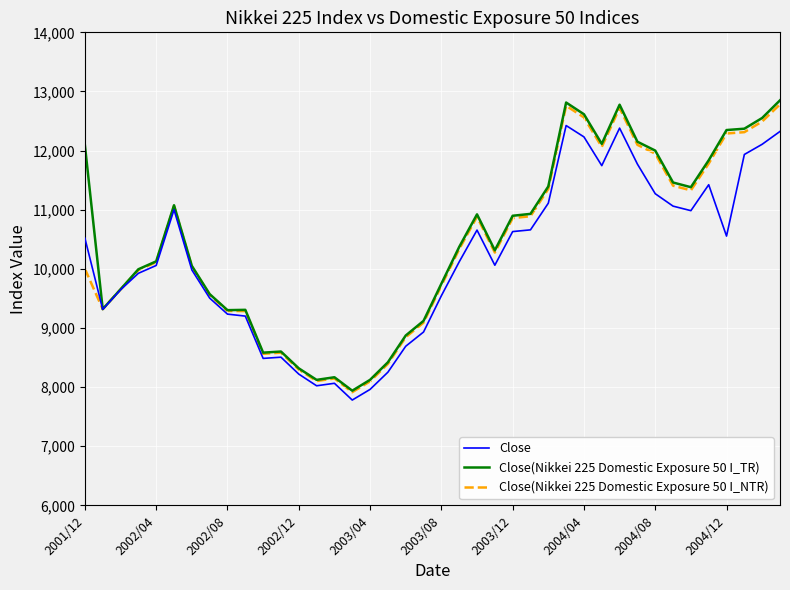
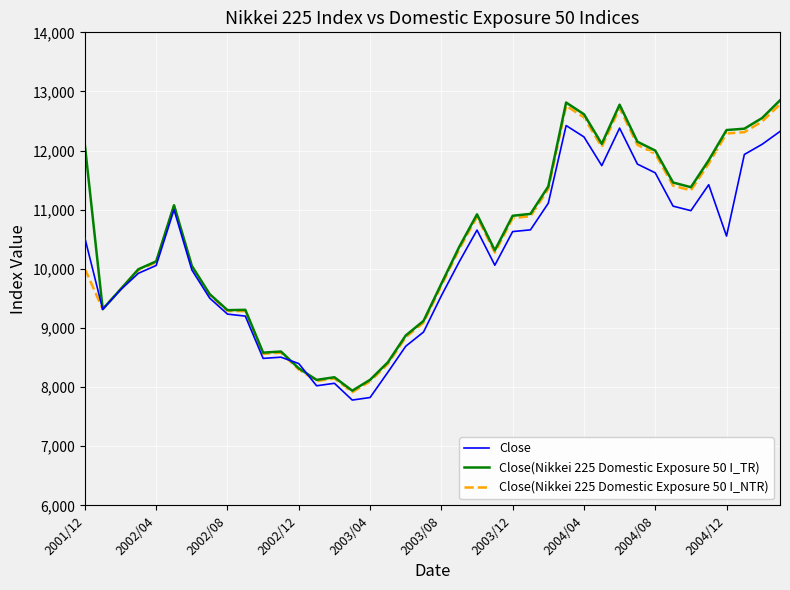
  {
    "Close": {
      "2001/12": "10,500",
      "2002/04": "10,100",
      "2002/08": "9,200",
-     "2002/12": "8,200",
-     "2003/04": "8,000",
+     "2002/12": "8,400",
+     "2003/04": "7,800",
      "2003/08": "9,500",
      "2003/12": "10,600",
      "2004/04": "12,200",
-     "2004/08": "11,300",
+     "2004/08": "11,600",
      "2004/12": "10,600"
    },
    "Close(Nikkei 225 Domestic Exposure 50 I_TR)": {
      "2001/12": "12,100",
      "2004/04": "12,600",
      "2004/08": "12,000",
      "2004/12": "12,300"
    },
    "Close(Nikkei 225 Domestic Exposure 50 I_NTR)": {
      "2001/12": "10,000",
      "2004/04": "12,600",
      "2004/08": "11,900",
      "2004/12": "12,300"
    }
  }
